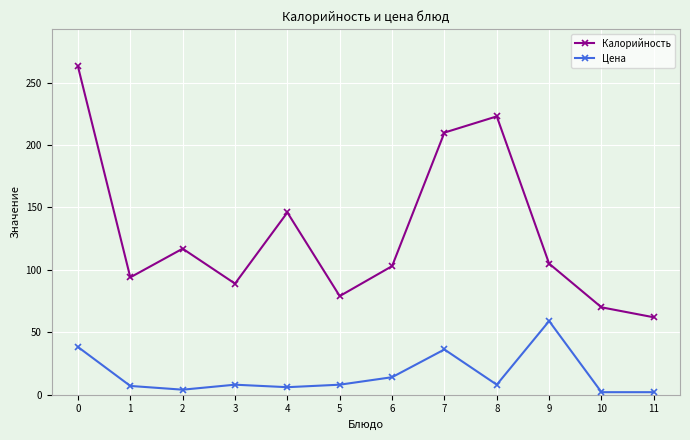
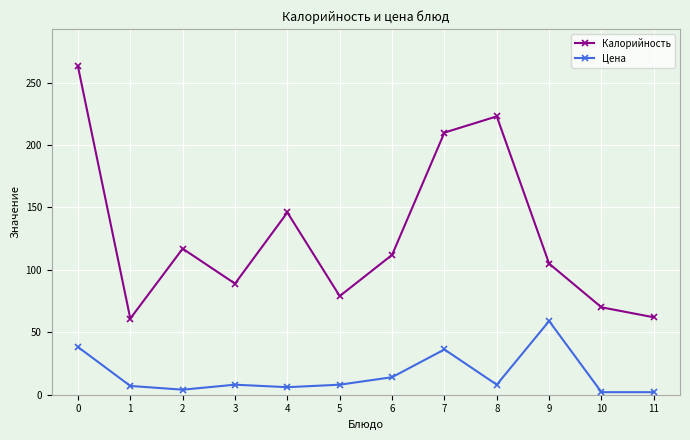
  {
    "Калорийность": {
      "0": 263,
-     "1": 94,
+     "1": 61,
      "2": 117,
      "3": 89,
      "4": 146,
      "5": 79,
-     "6": 103,
+     "6": 112,
      "7": 210,
      "8": 223,
      "9": 105,
      "10": 70,
      "11": 62
    },
    "Цена": {
      "0": 38,
      "1": 7,
      "2": 4,
      "3": 8,
      "4": 6,
      "5": 8,
      "6": 14,
      "7": 36,
      "8": 8,
      "9": 59,
      "10": 2,
      "11": 2
    }
  }
